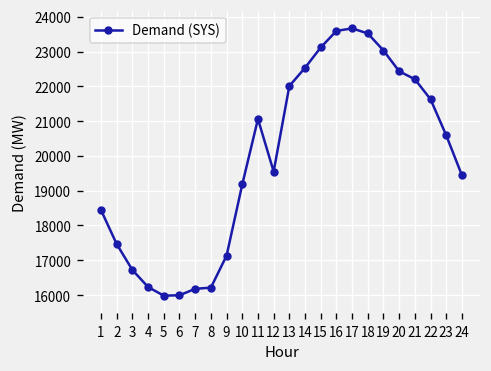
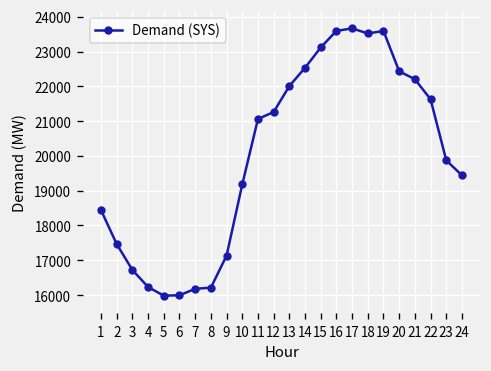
  {
    "1": 18400,
    "2": 17500,
    "3": 16700,
    "4": 16200,
    "5": 16000,
    "6": 16000,
    "7": 16200,
    "8": 16200,
    "9": 17100,
    "10": 19200,
    "11": 21100,
-   "12": 19500,
+   "12": 21300,
    "13": 22000,
    "14": 22500,
    "15": 23100,
    "16": 23600,
    "17": 23700,
    "18": 23500,
-   "19": 23000,
+   "19": 23600,
    "20": 22400,
    "21": 22200,
    "22": 21600,
-   "23": 20600,
+   "23": 19900,
    "24": 19400
  }
